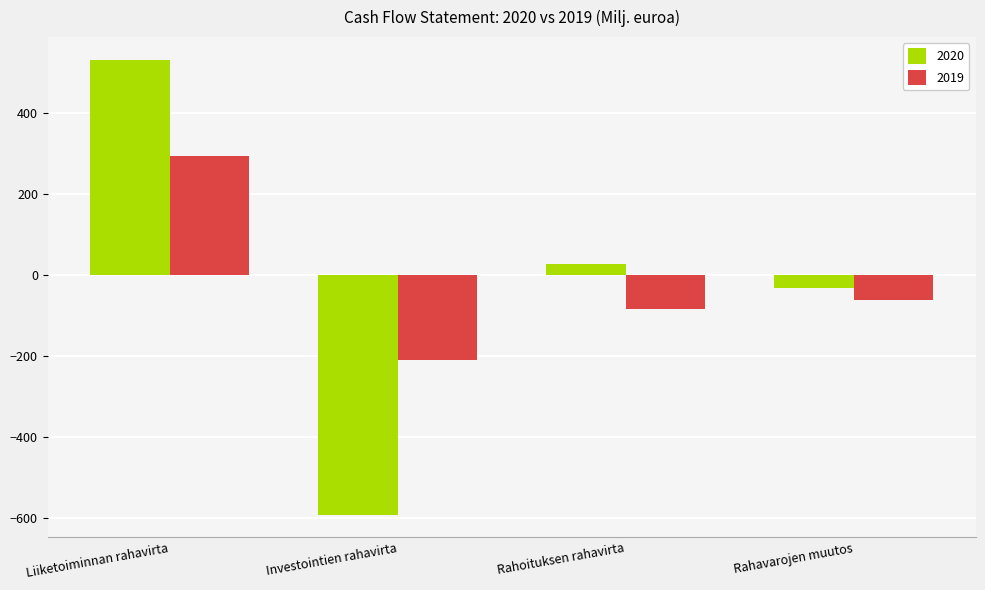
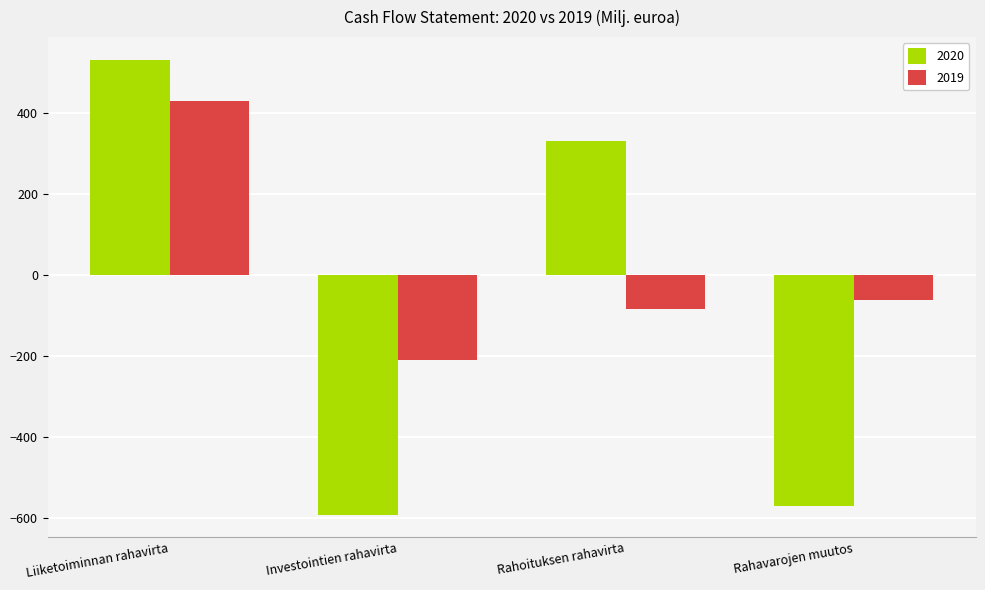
  {
    "2020": {
      "Liiketoiminnan rahavirta": 530,
      "Investointien rahavirta": -590,
-     "Rahoituksen rahavirta": 30,
-     "Rahavarojen muutos": -30
+     "Rahoituksen rahavirta": 330,
+     "Rahavarojen muutos": -570
    },
    "2019": {
-     "Liiketoiminnan rahavirta": 300,
+     "Liiketoiminnan rahavirta": 430,
      "Investointien rahavirta": -210,
      "Rahoituksen rahavirta": -80,
      "Rahavarojen muutos": -60
    }
  }
